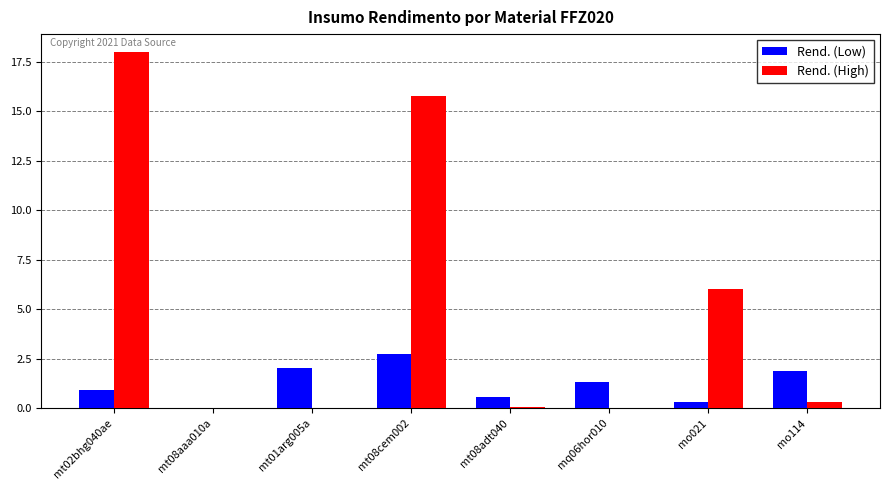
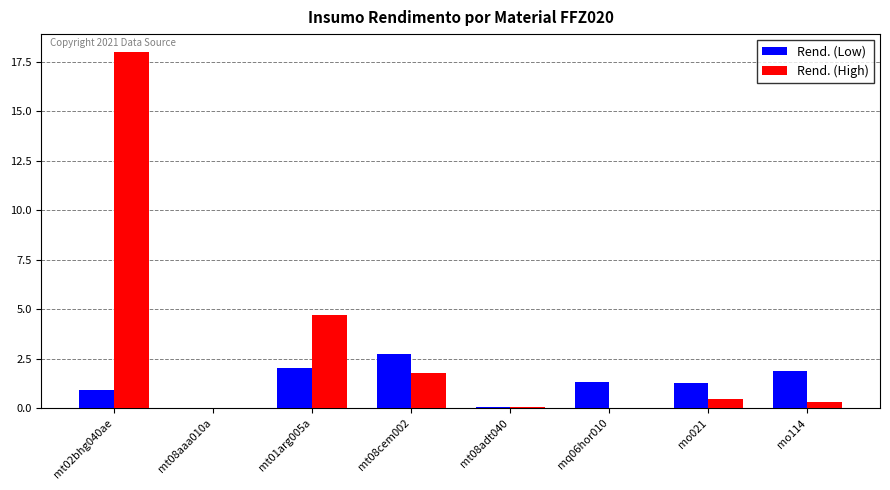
  {
    "Rend. (Low)": {
      "mt02bhg040ae": 0.9,
      "mt01arg005a": 2.0,
      "mt08cem002": 2.7,
-     "mt08adt040": 0.6,
+     "mt08adt040": 0.0,
      "mq06hor010": 1.3,
-     "mo021": 0.3,
+     "mo021": 1.3,
      "mo114": 1.9
    },
    "Rend. (High)": {
-     "mt01arg005a": 0.0,
-     "mt08cem002": 15.8,
-     "mo021": 6.0,
+     "mt01arg005a": 4.7,
+     "mt08cem002": 1.8,
+     "mo021": 0.5,
      "mo114": 0.3
    }
  }
